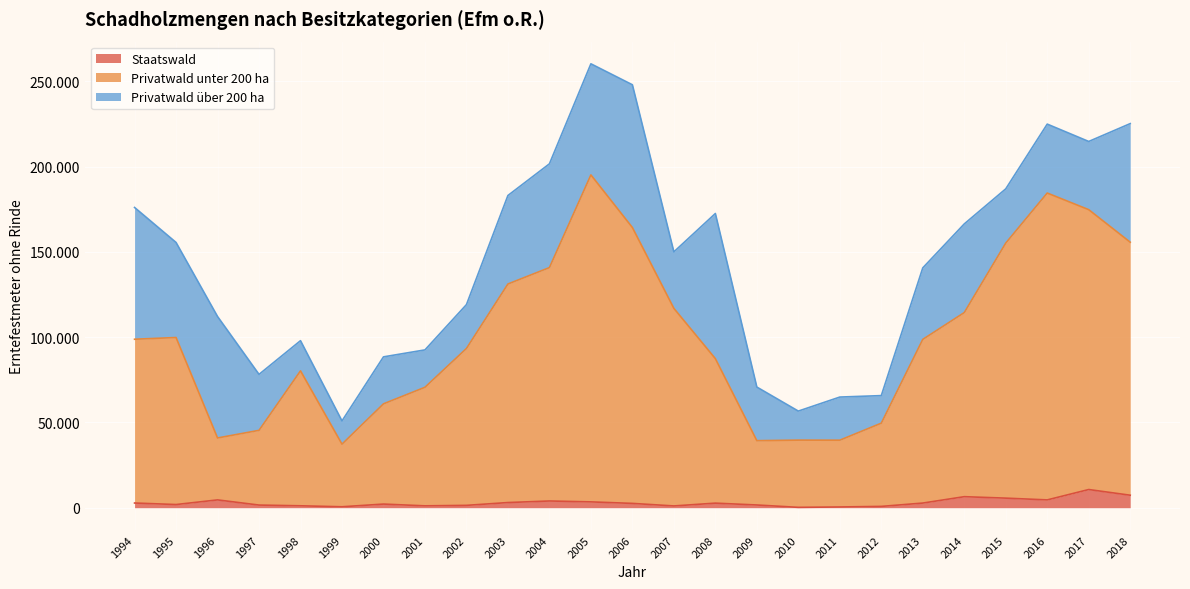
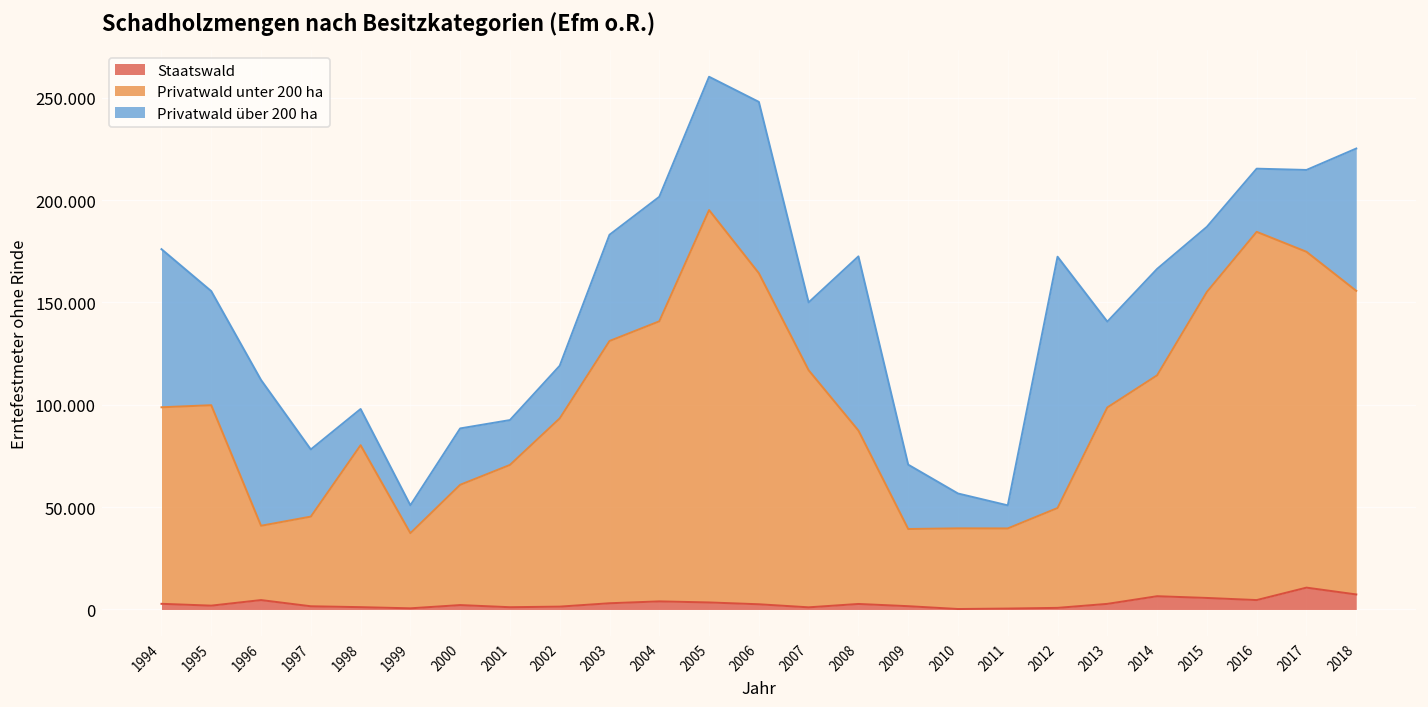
  {
    "Privatwald über 200 ha": {
      "1994": 77,
      "1995": 56,
      "1996": 71,
      "1997": 33,
      "1998": 18,
      "1999": 14,
      "2000": 28,
      "2001": 22,
      "2002": 26,
      "2003": 52,
      "2004": 61,
      "2005": 65,
      "2006": 84,
      "2007": 33,
      "2008": 85,
      "2009": 31,
      "2010": 17,
-     "2011": 25,
-     "2012": 16,
+     "2011": 11,
+     "2012": 123,
      "2013": 42,
      "2014": 52,
      "2015": 32,
-     "2016": 40,
+     "2016": 31,
      "2017": 40,
      "2018": 70
    }
  }
